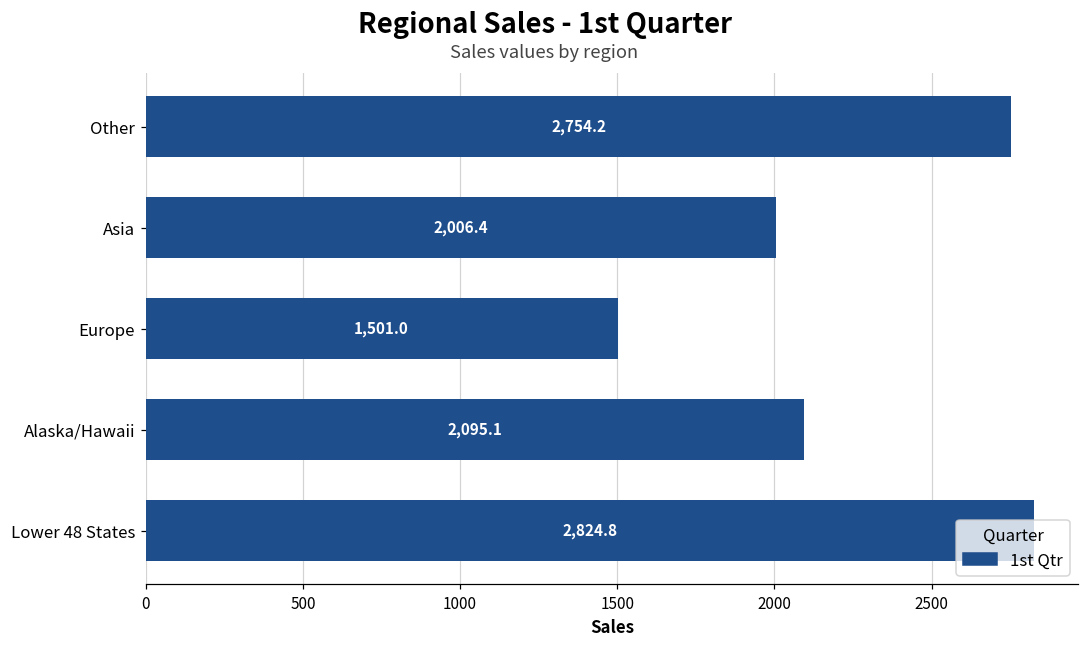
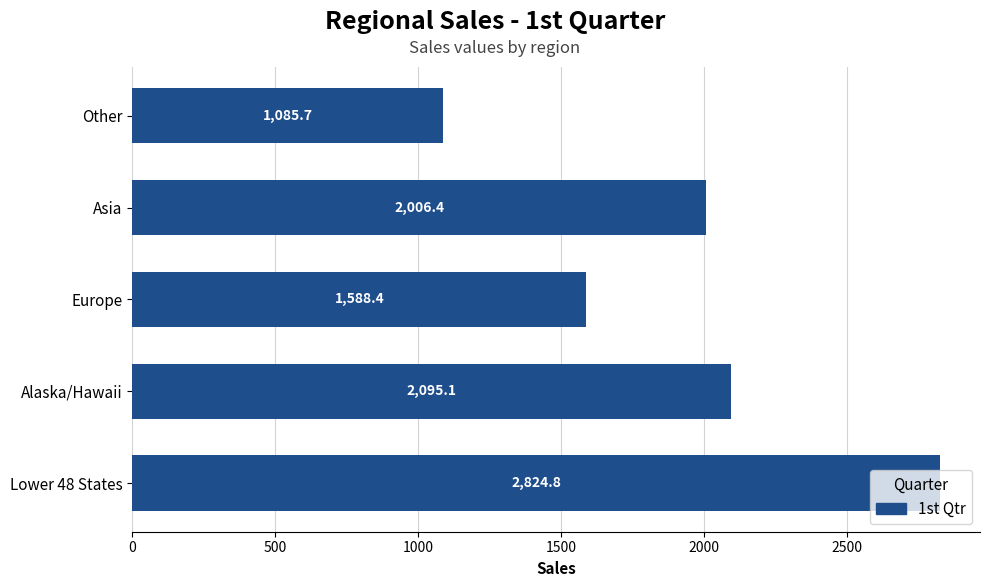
  {
-   "Other": "2,754.2",
+   "Other": "1,085.7",
    "Asia": "2,006.4",
-   "Europe": "1,501.0",
+   "Europe": "1,588.4",
    "Alaska/Hawaii": "2,095.1"
  }
